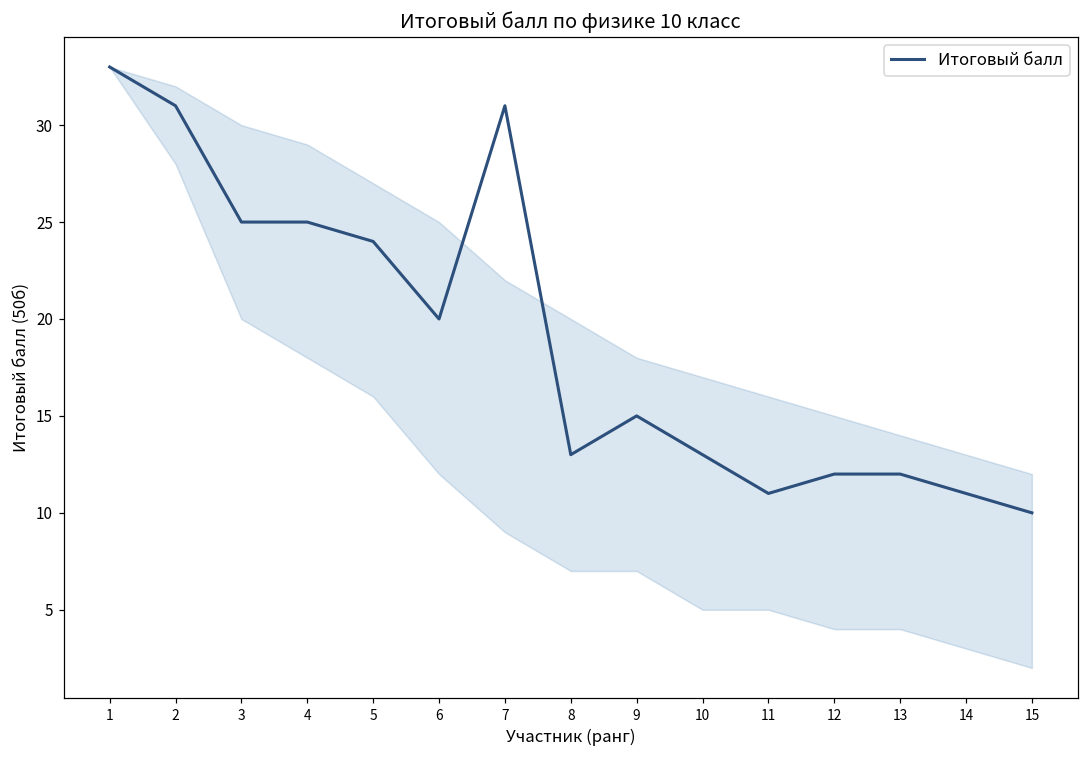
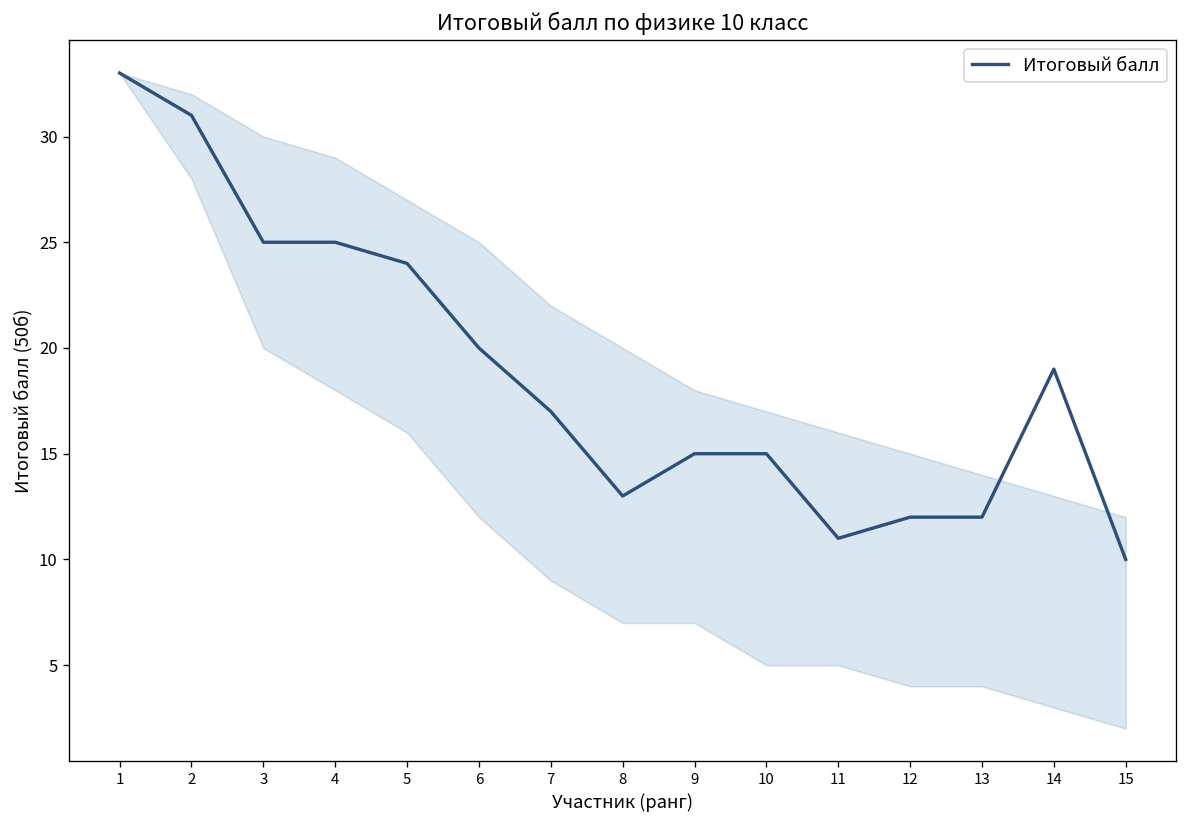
  {
    "Итоговый балл": {
      "2": 31,
      "3": 25,
      "4": 25,
      "5": 24,
      "6": 20,
-     "7": 31,
+     "7": 17,
      "8": 13,
      "9": 15,
-     "10": 13,
+     "10": 15,
      "11": 11,
      "12": 12,
      "13": 12,
-     "14": 11,
+     "14": 19,
      "15": 10
    }
  }
